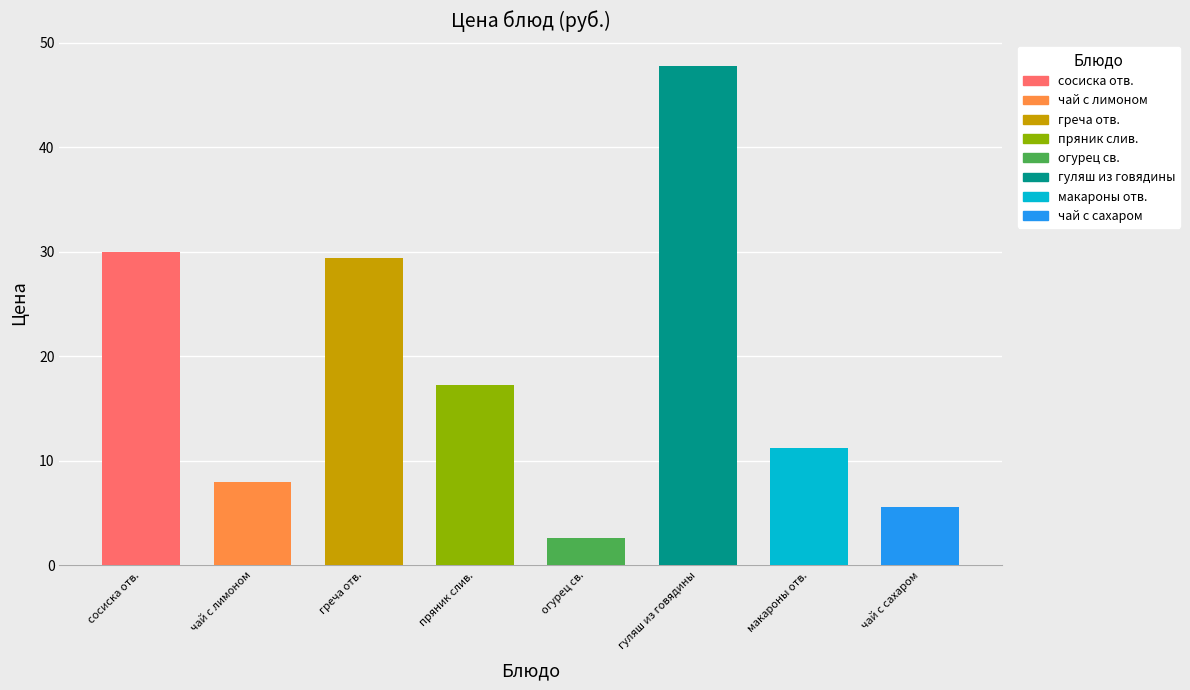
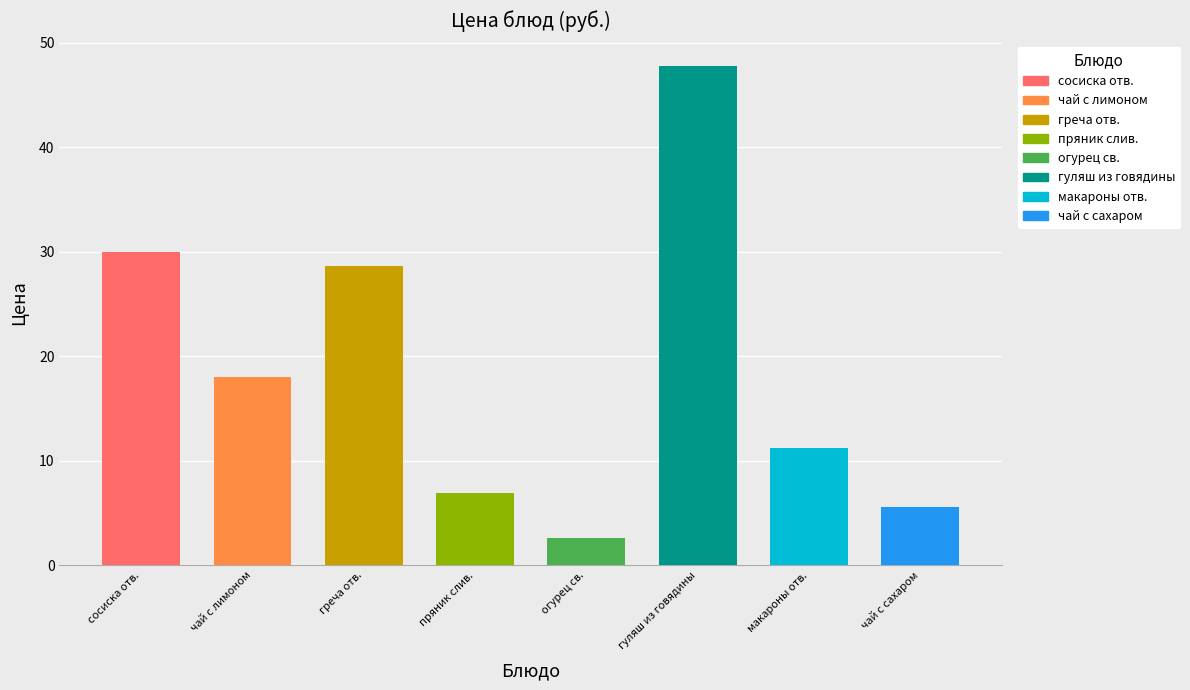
  {
    "сосиска отв.": 30.0,
-   "чай с лимоном": 8.0,
-   "греча отв.": 29.4,
-   "пряник слив.": 17.3,
+   "чай с лимоном": 18.0,
+   "греча отв.": 28.6,
+   "пряник слив.": 7.0,
    "огурец св.": 2.6,
    "гуляш из говядины": 47.8,
    "макароны отв.": 11.2,
    "чай с сахаром": 5.6
  }
